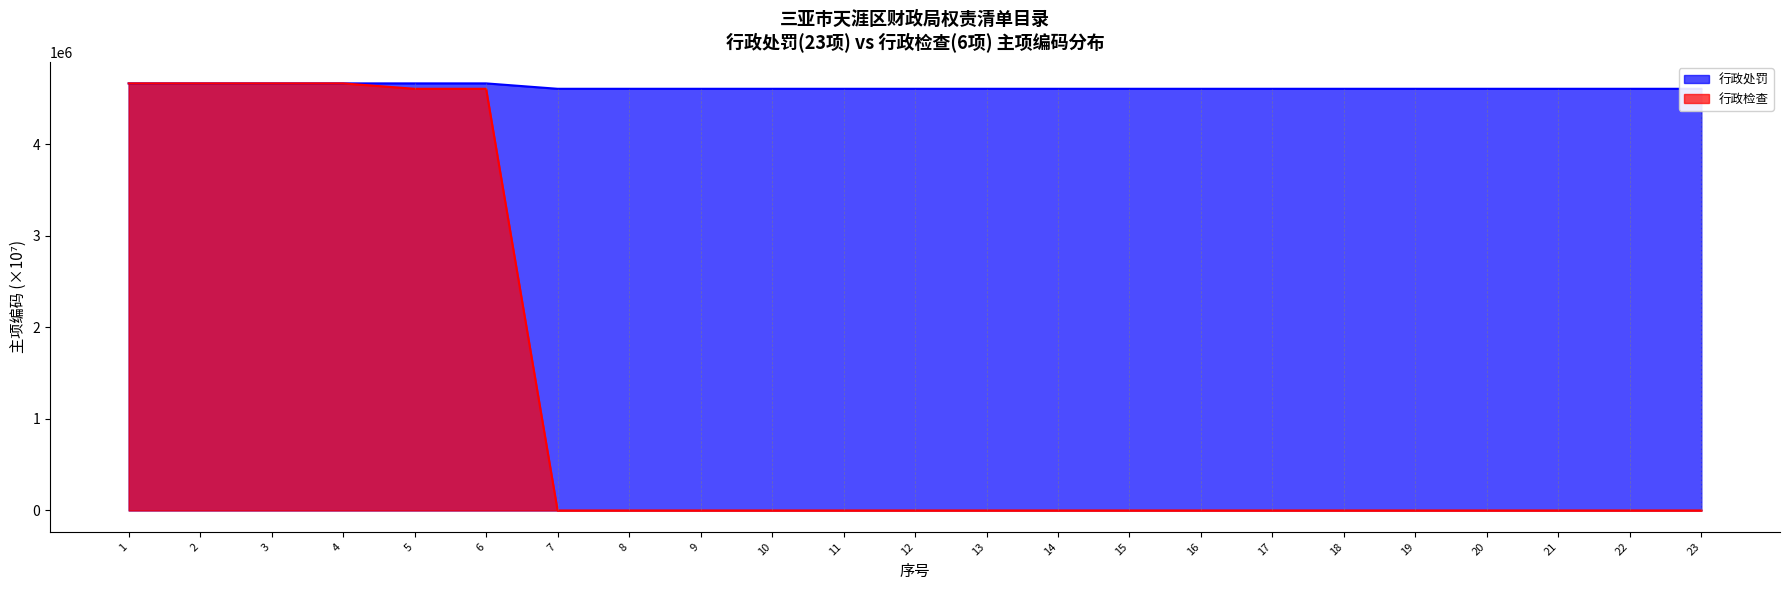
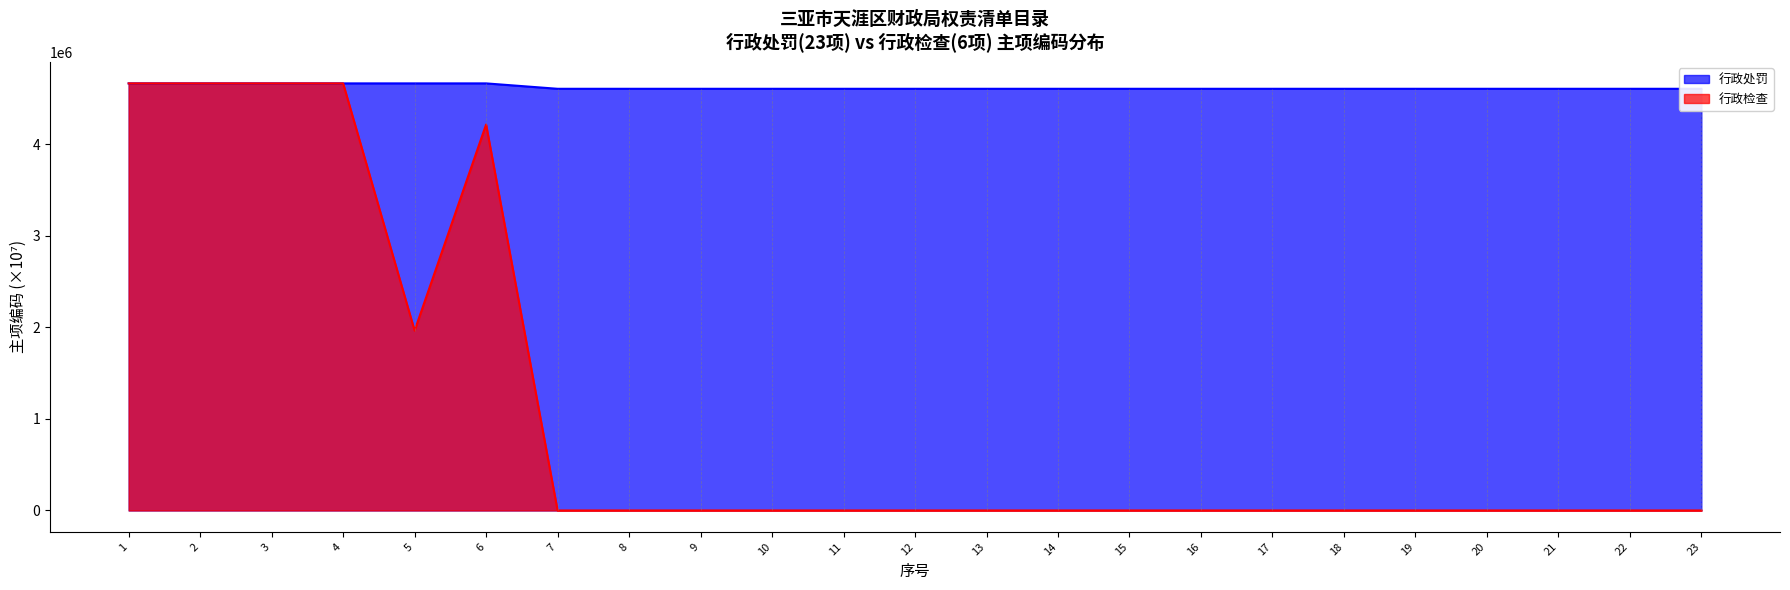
  {
    "行政检查": {
-     "5": 4600000,
-     "6": 4600000
+     "5": 2000000,
+     "6": 4200000
    }
  }
